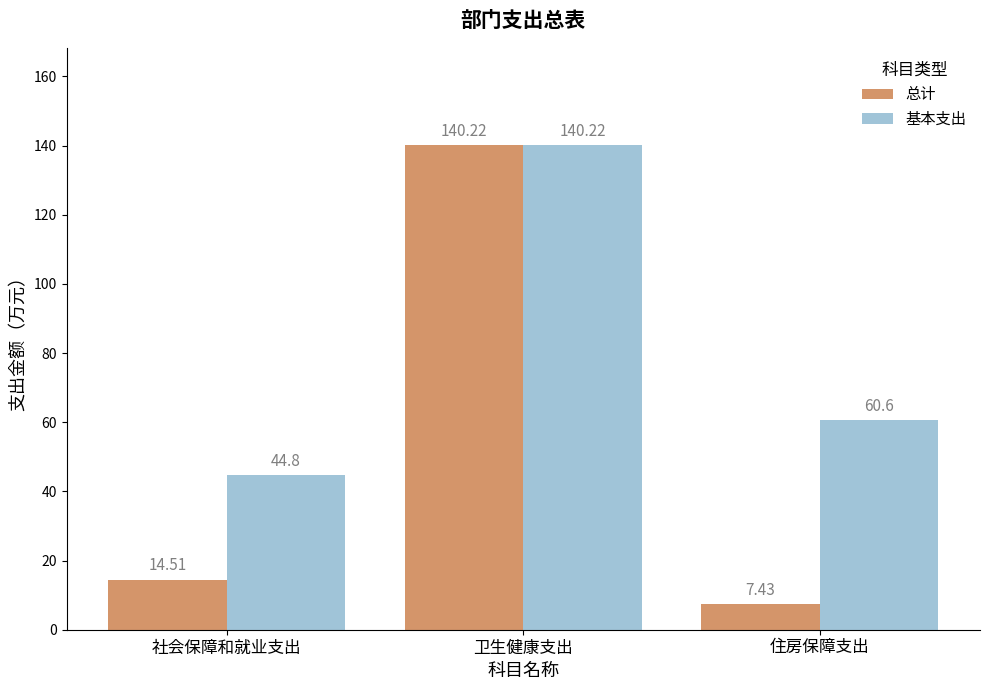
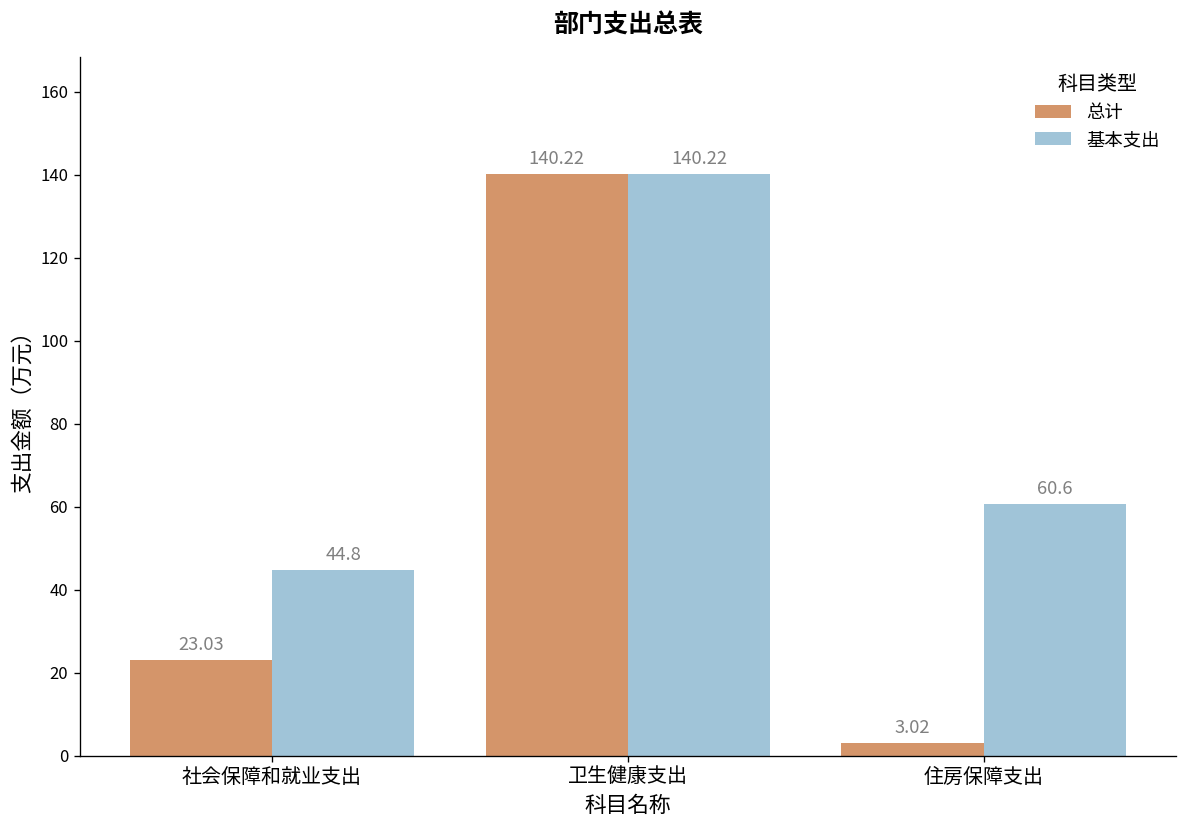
  {
    "总计": {
-     "社会保障和就业支出": 14.51,
+     "社会保障和就业支出": 23.03,
      "卫生健康支出": 140.22,
-     "住房保障支出": 7.43
+     "住房保障支出": 3.02
    },
    "基本支出": {
      "社会保障和就业支出": 44.8,
      "卫生健康支出": 140.22,
      "住房保障支出": 60.6
    }
  }
